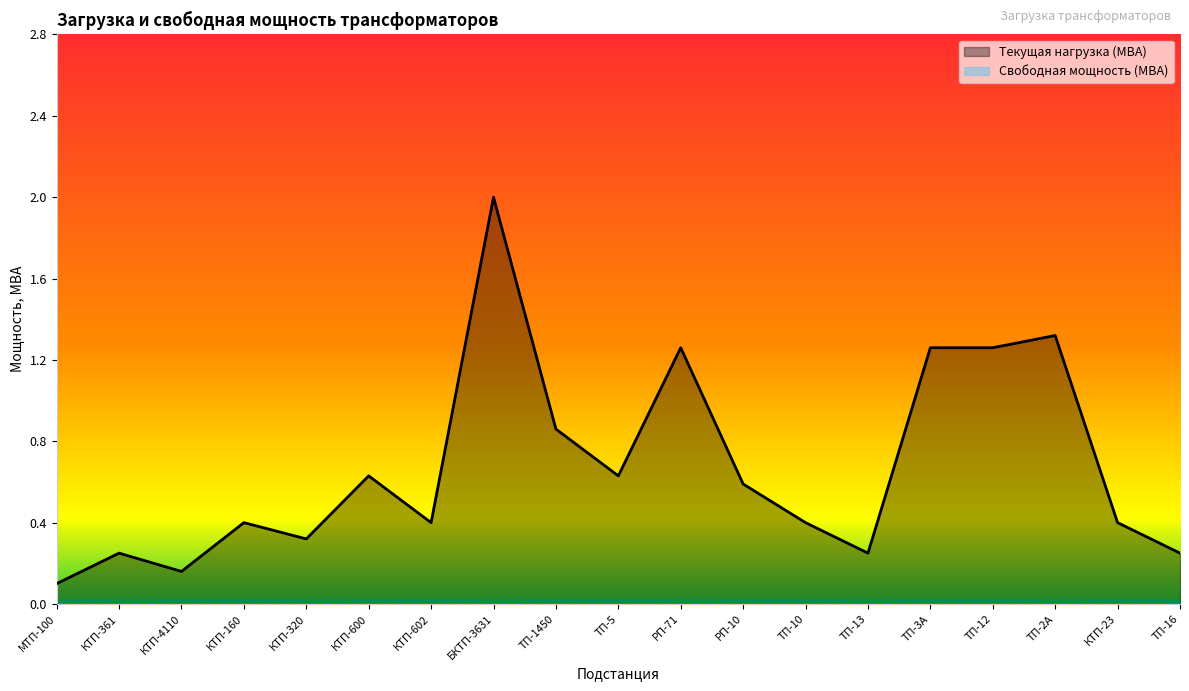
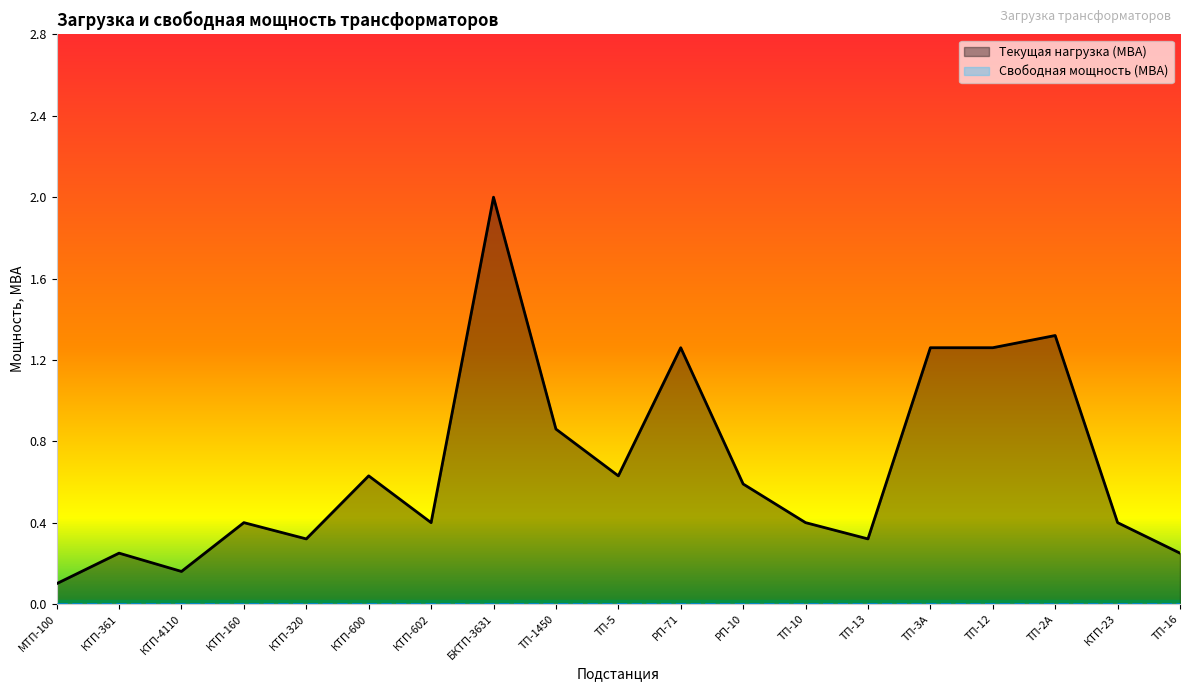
  {
    "Текущая нагрузка (МВА)": {
      "МТП-100": 0.10,
      "КТП-361": 0.25,
      "КТП-4110": 0.16,
      "КТП-160": 0.40,
      "КТП-320": 0.32,
      "КТП-600": 0.63,
      "КТП-602": 0.40,
      "БКТП-3631": 2.00,
      "ТП-1450": 0.86,
      "ТП-5": 0.63,
      "РП-71": 1.26,
      "РП-10": 0.59,
      "ТП-10": 0.40,
-     "ТП-13": 0.25,
+     "ТП-13": 0.32,
      "ТП-3А": 1.26,
      "ТП-12": 1.26,
      "ТП-2А": 1.32,
      "КТП-23": 0.40,
      "ТП-16": 0.25
    }
  }
